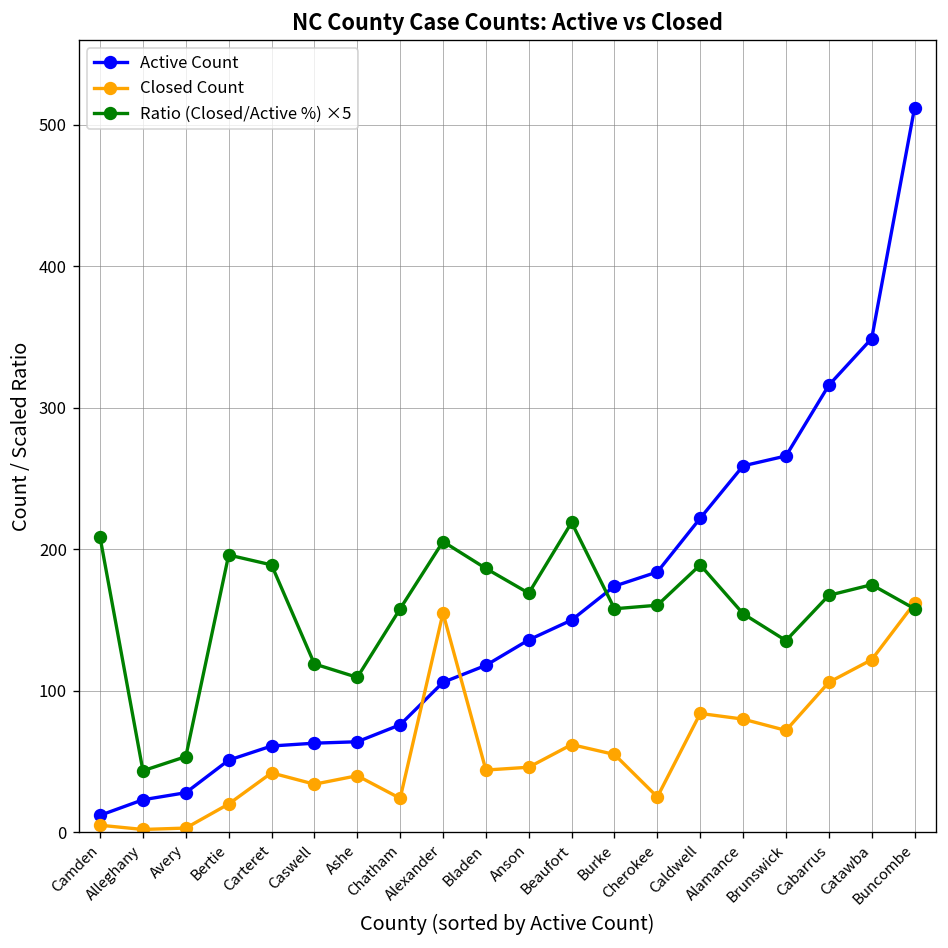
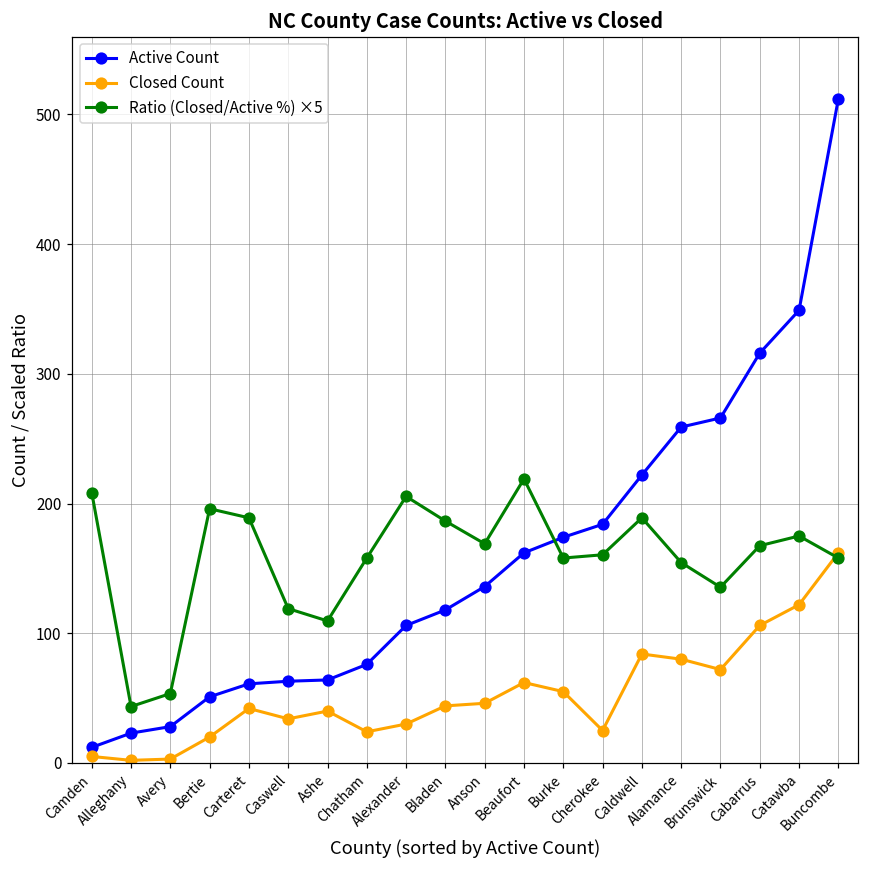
  {
    "Active Count": {
      "Camden": 12,
      "Alleghany": 23,
      "Avery": 28,
      "Bertie": 51,
      "Carteret": 61,
      "Caswell": 63,
      "Ashe": 64,
      "Chatham": 76,
      "Alexander": 106,
      "Bladen": 118,
      "Anson": 136,
-     "Beaufort": 150,
+     "Beaufort": 162,
      "Burke": 174,
      "Cherokee": 184,
      "Caldwell": 222,
      "Alamance": 259,
      "Brunswick": 266,
      "Cabarrus": 316,
      "Catawba": 349,
      "Buncombe": 512
    },
    "Closed Count": {
      "Camden": 5,
      "Alleghany": 2,
      "Avery": 3,
      "Bertie": 20,
      "Carteret": 42,
      "Caswell": 34,
      "Ashe": 40,
      "Chatham": 24,
-     "Alexander": 155,
+     "Alexander": 30,
      "Bladen": 44,
      "Anson": 46,
      "Beaufort": 62,
      "Burke": 55,
      "Cherokee": 25,
      "Caldwell": 84,
      "Alamance": 80,
      "Brunswick": 72,
      "Cabarrus": 106,
      "Catawba": 122,
      "Buncombe": 162
    },
    "Ratio (Closed/Active %) ×5": {
      "Camden": 209,
      "Alleghany": 44,
      "Avery": 54,
      "Bertie": 196,
      "Carteret": 189,
      "Caswell": 119,
      "Ashe": 110,
      "Chatham": 158,
      "Alexander": 206,
      "Bladen": 187,
      "Anson": 169,
      "Beaufort": 219,
      "Burke": 158,
      "Cherokee": 161,
      "Caldwell": 189,
      "Alamance": 155,
      "Brunswick": 136,
      "Cabarrus": 168,
      "Catawba": 175,
      "Buncombe": 158
    }
  }
